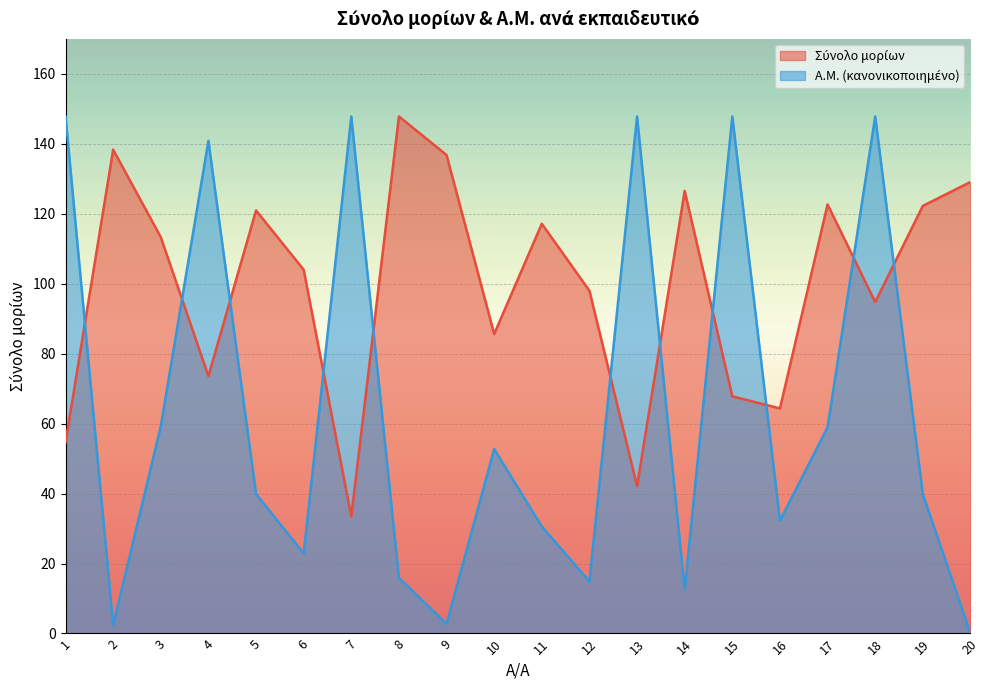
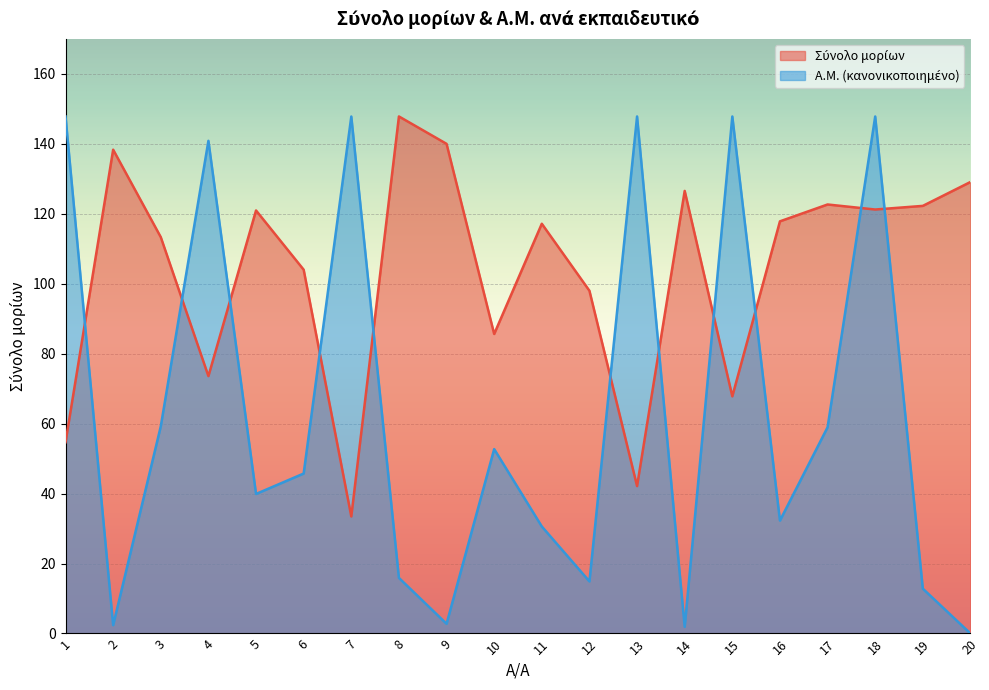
  {
    "Σύνολο μορίων": {
      "1": 55,
      "2": 138,
      "3": 113,
      "4": 74,
      "5": 121,
      "6": 104,
      "7": 33,
      "8": 148,
-     "9": 137,
+     "9": 140,
      "10": 86,
      "11": 117,
      "12": 98,
      "13": 42,
      "14": 127,
      "15": 68,
-     "16": 64,
+     "16": 118,
      "17": 123,
-     "18": 95,
+     "18": 121,
      "19": 122,
      "20": 129
    },
    "Α.Μ. (κανονικοποιημένο)": {
      "1": 148,
      "2": 2,
      "3": 59,
      "4": 141,
      "5": 40,
-     "6": 23,
+     "6": 46,
      "7": 148,
      "8": 16,
      "9": 3,
      "10": 53,
      "11": 31,
      "12": 15,
      "13": 148,
-     "14": 13,
+     "14": 2,
      "15": 148,
      "16": 32,
      "17": 59,
      "18": 148,
-     "19": 40,
+     "19": 13,
      "20": 0
    }
  }
